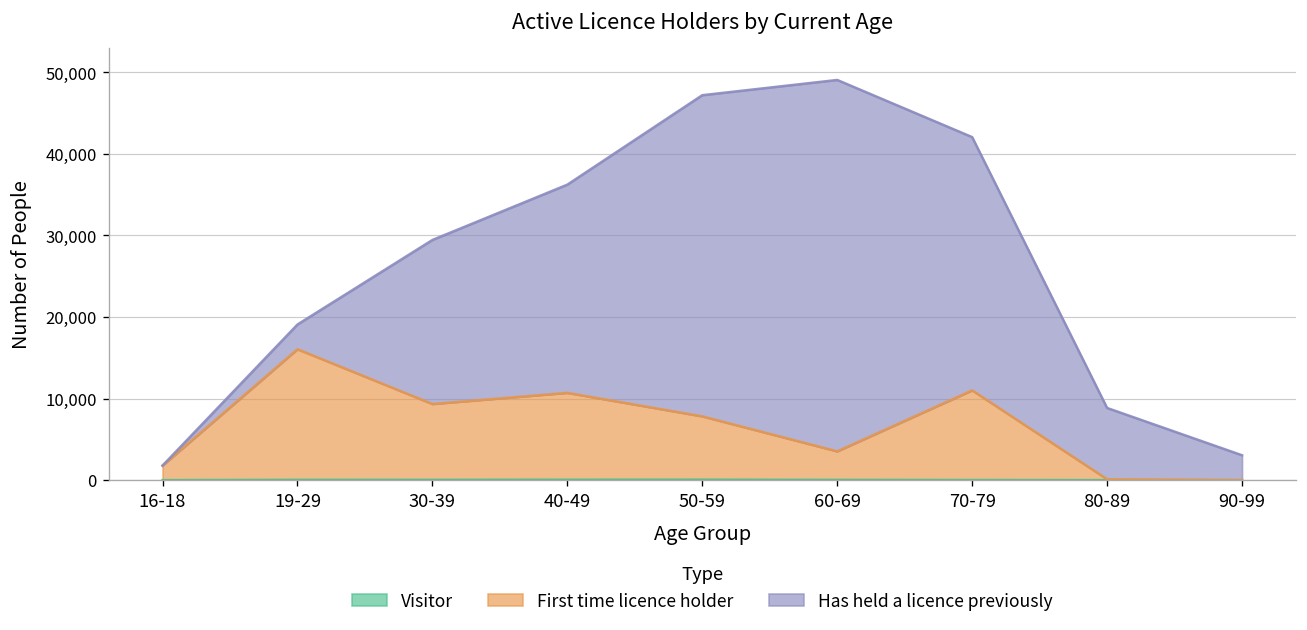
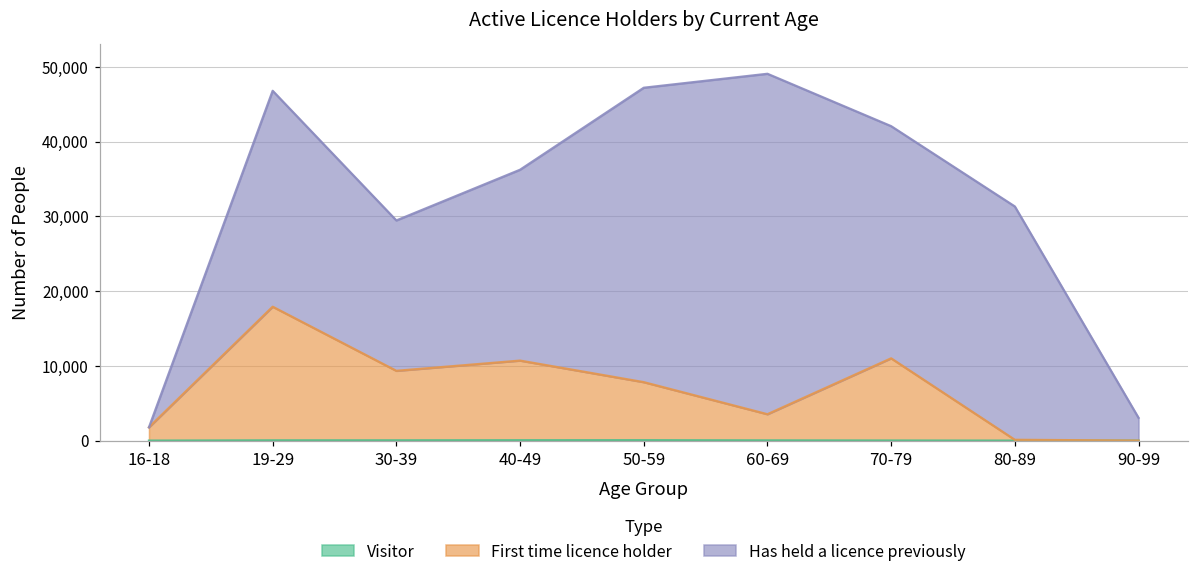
  {
    "Visitor": {
      "16-18": "0",
      "19-29": "0",
      "30-39": "0",
      "40-49": "0",
      "50-59": "0",
      "60-69": "0",
      "70-79": "0"
    },
    "First time licence holder": {
-     "19-29": "16,000",
+     "19-29": "18,000",
      "30-39": "9,000",
      "40-49": "11,000",
      "50-59": "8,000",
      "60-69": "3,000",
      "70-79": "11,000"
    },
    "Has held a licence previously": {
-     "19-29": "3,000",
+     "19-29": "29,000",
      "30-39": "20,000",
      "40-49": "26,000",
      "50-59": "39,000",
      "60-69": "46,000",
      "70-79": "31,000",
-     "80-89": "9,000",
+     "80-89": "31,000",
      "90-99": "3,000"
    }
  }
